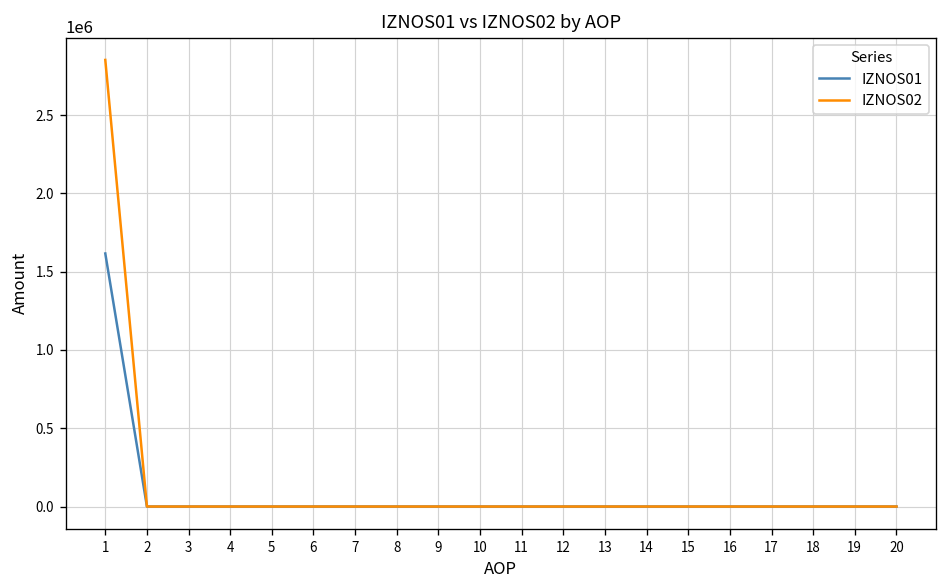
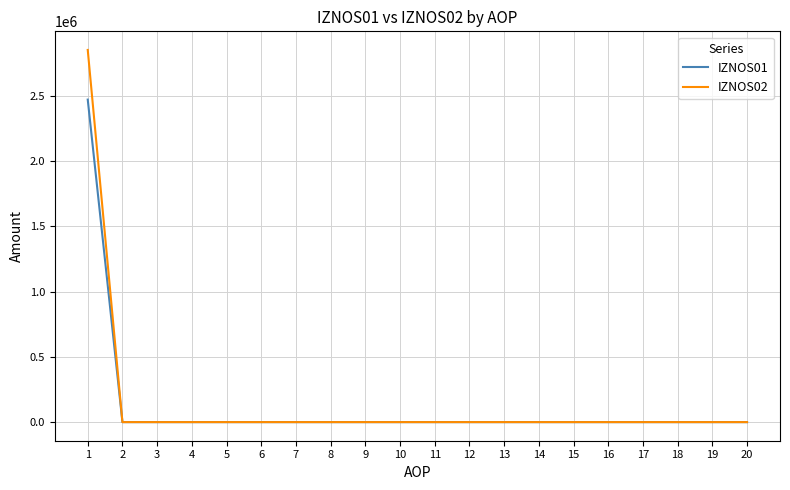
  {
    "IZNOS01": {
-     "1": 1620000
+     "1": 2470000
    },
    "IZNOS02": {
      "1": 2850000
    }
  }
